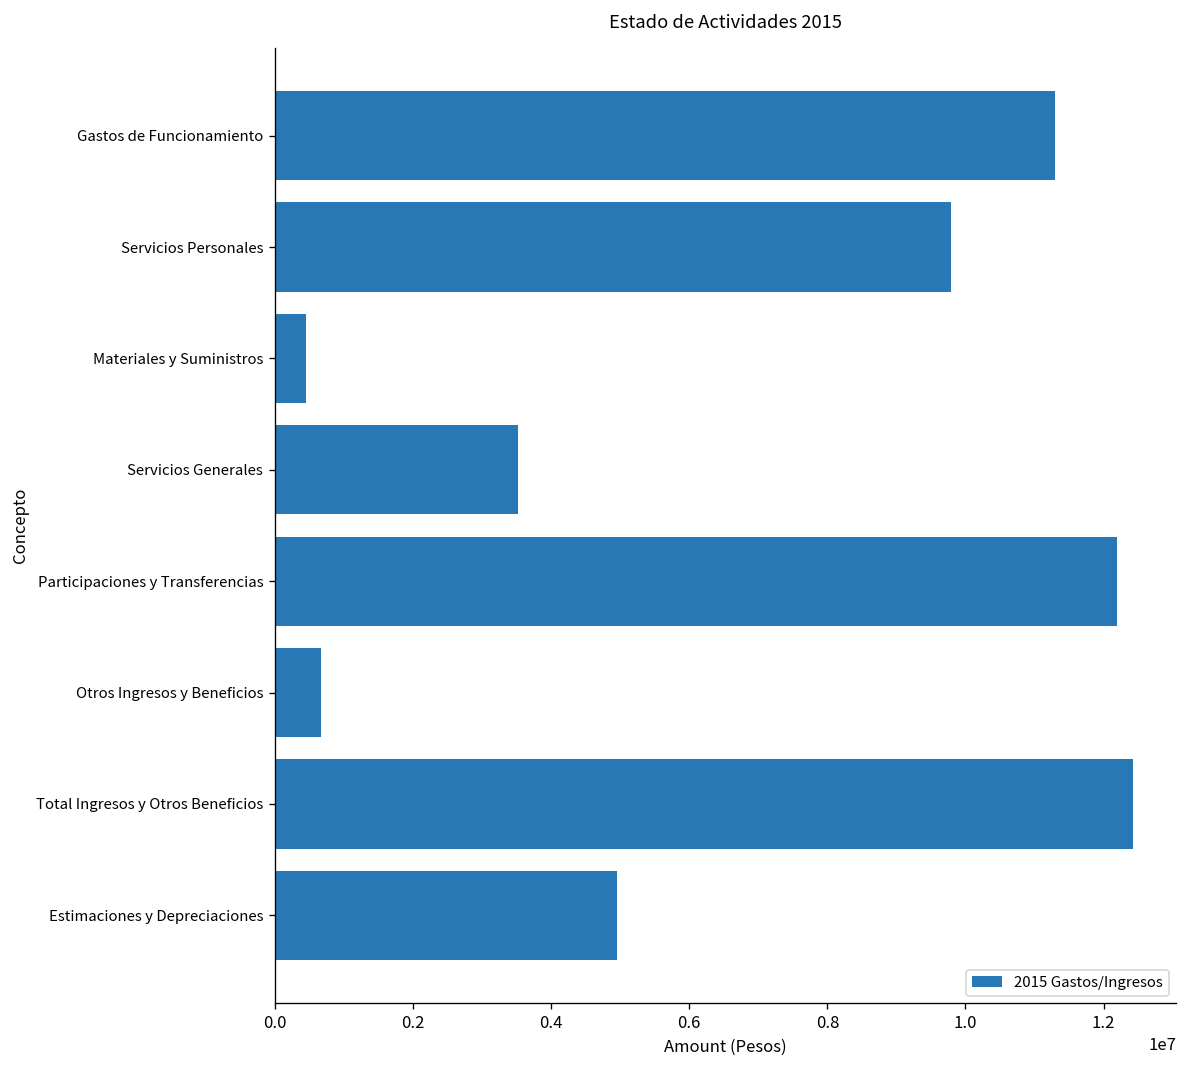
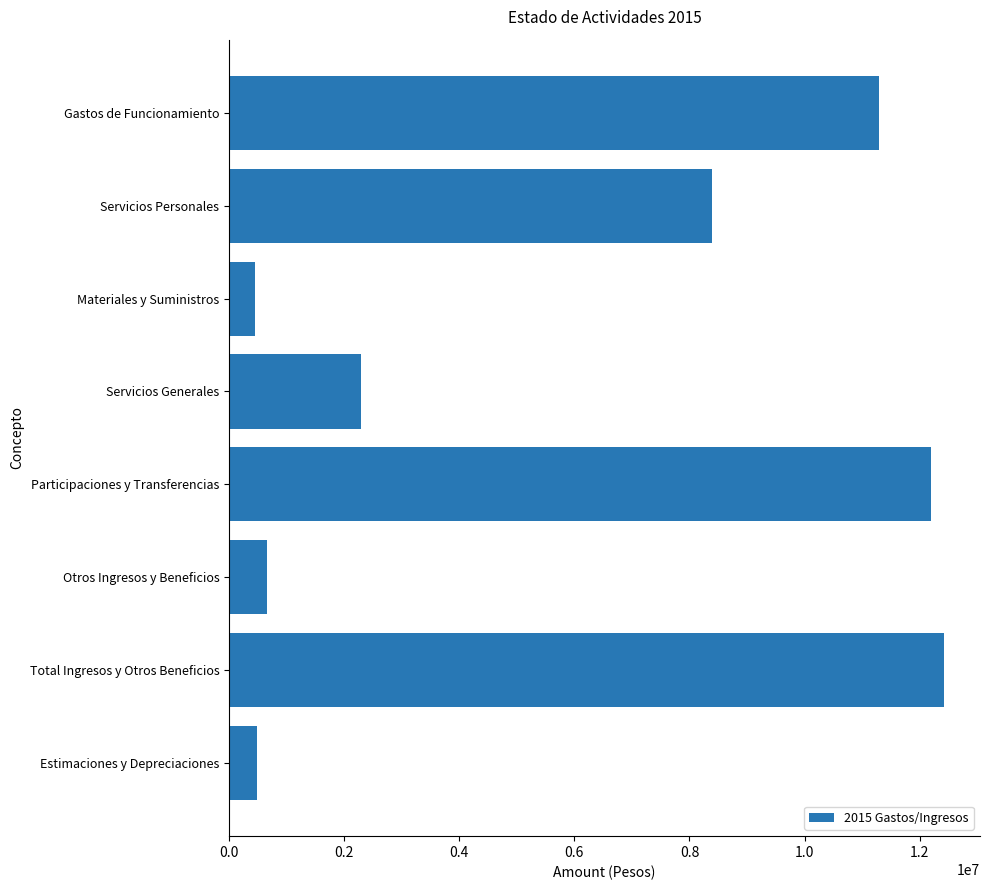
  {
    "Gastos de Funcionamiento": 11300000,
-   "Servicios Personales": 9800000,
+   "Servicios Personales": 8400000,
    "Materiales y Suministros": 400000,
-   "Servicios Generales": 3500000,
+   "Servicios Generales": 2300000,
    "Participaciones y Transferencias": 12200000,
    "Otros Ingresos y Beneficios": 700000,
    "Total Ingresos y Otros Beneficios": 12400000,
-   "Estimaciones y Depreciaciones": 5000000
+   "Estimaciones y Depreciaciones": 500000
  }
